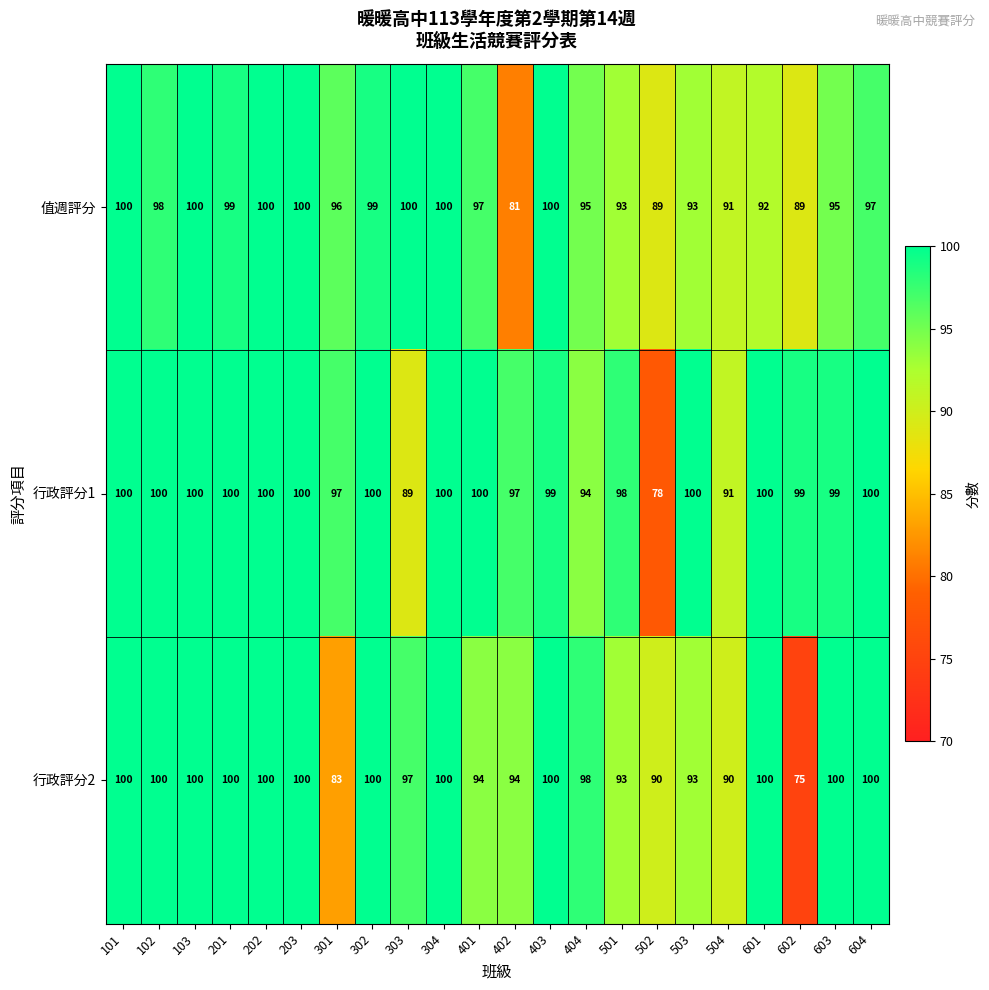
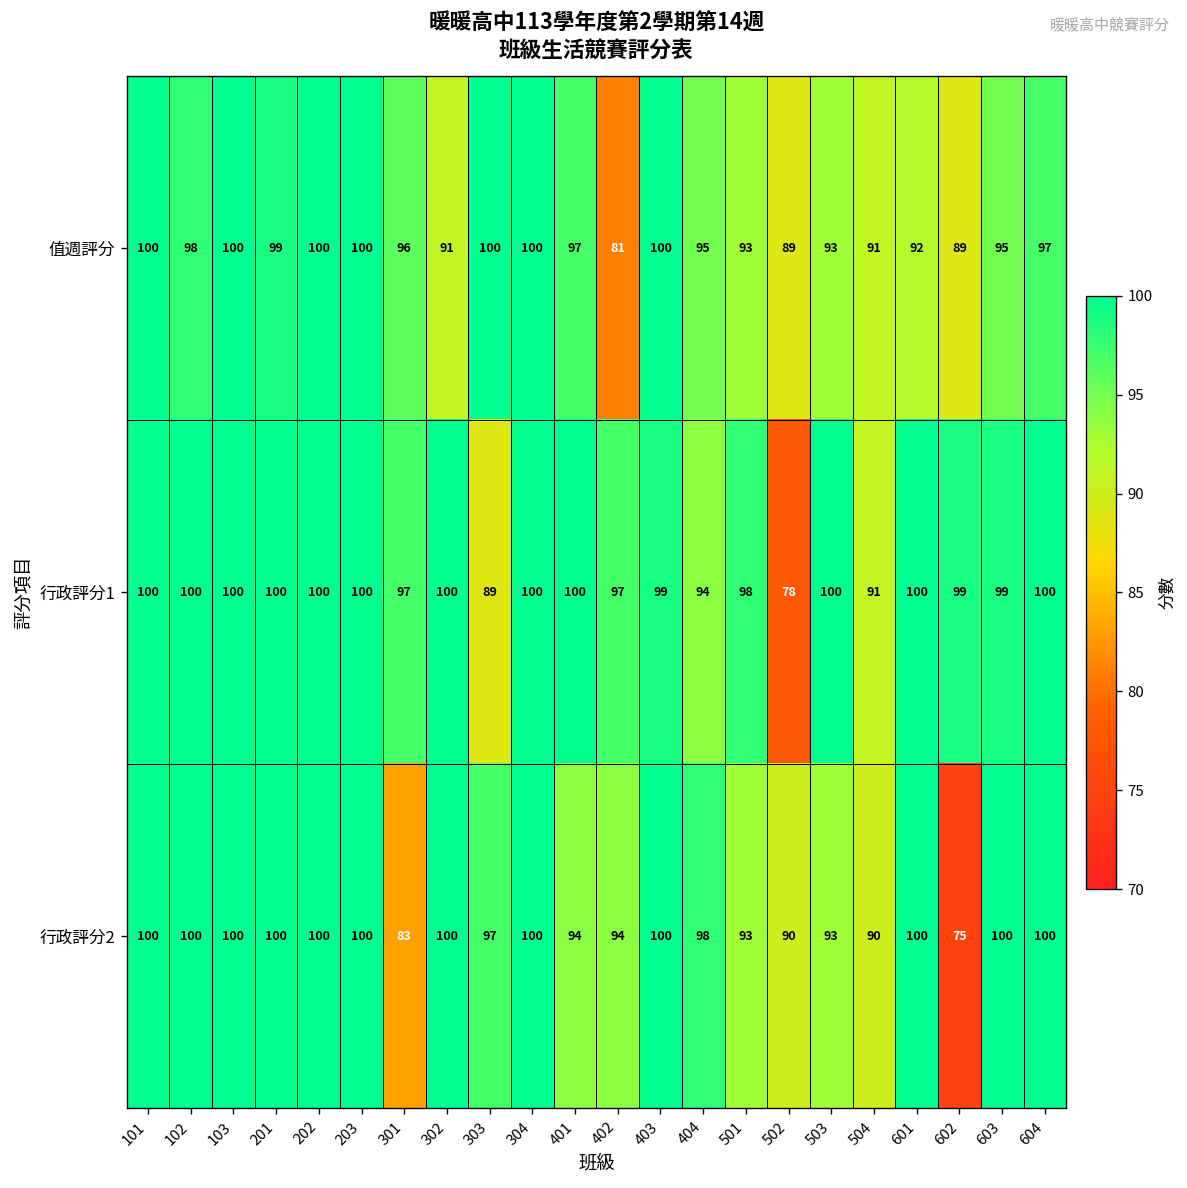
  {
    "值週評分": {
      "101": 100,
      "102": 98,
      "103": 100,
      "201": 99,
      "202": 100,
      "203": 100,
      "301": 96,
-     "302": 99,
+     "302": 91,
      "303": 100,
      "304": 100,
      "401": 97,
      "402": 81,
      "403": 100,
      "404": 95,
      "501": 93,
      "502": 89,
      "503": 93,
      "504": 91,
      "601": 92,
      "602": 89,
      "603": 95,
      "604": 97
    },
    "行政評分1": {
      "101": 100,
      "102": 100,
      "103": 100,
      "201": 100,
      "202": 100,
      "203": 100,
      "301": 97,
      "302": 100,
      "303": 89,
      "304": 100,
      "401": 100,
      "402": 97,
      "403": 99,
      "404": 94,
      "501": 98,
      "502": 78,
      "503": 100,
      "504": 91,
      "601": 100,
      "602": 99,
      "603": 99,
      "604": 100
    },
    "行政評分2": {
      "101": 100,
      "102": 100,
      "103": 100,
      "201": 100,
      "202": 100,
      "203": 100,
      "301": 83,
      "302": 100,
      "303": 97,
      "304": 100,
      "401": 94,
      "402": 94,
      "403": 100,
      "404": 98,
      "501": 93,
      "502": 90,
      "503": 93,
      "504": 90,
      "601": 100,
      "602": 75,
      "603": 100,
      "604": 100
    }
  }
